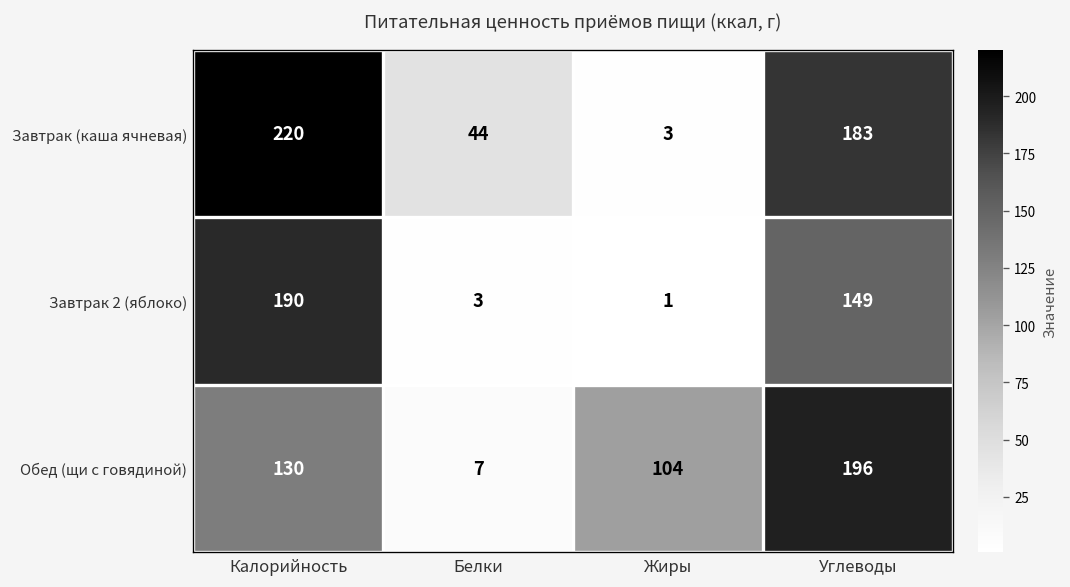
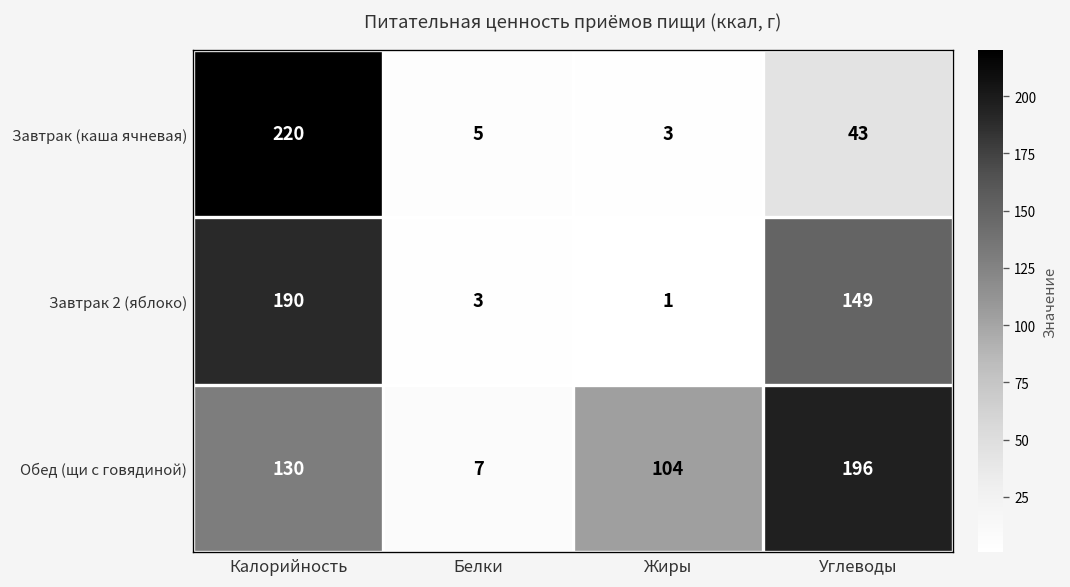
  {
    "Завтрак (каша ячневая)": {
      "Калорийность": 220,
-     "Белки": 44,
+     "Белки": 5,
      "Жиры": 3,
-     "Углеводы": 183
+     "Углеводы": 43
    },
    "Завтрак 2 (яблоко)": {
      "Калорийность": 190,
      "Белки": 3,
      "Жиры": 1,
      "Углеводы": 149
    },
    "Обед (щи с говядиной)": {
      "Калорийность": 130,
      "Белки": 7,
      "Жиры": 104,
      "Углеводы": 196
    }
  }
